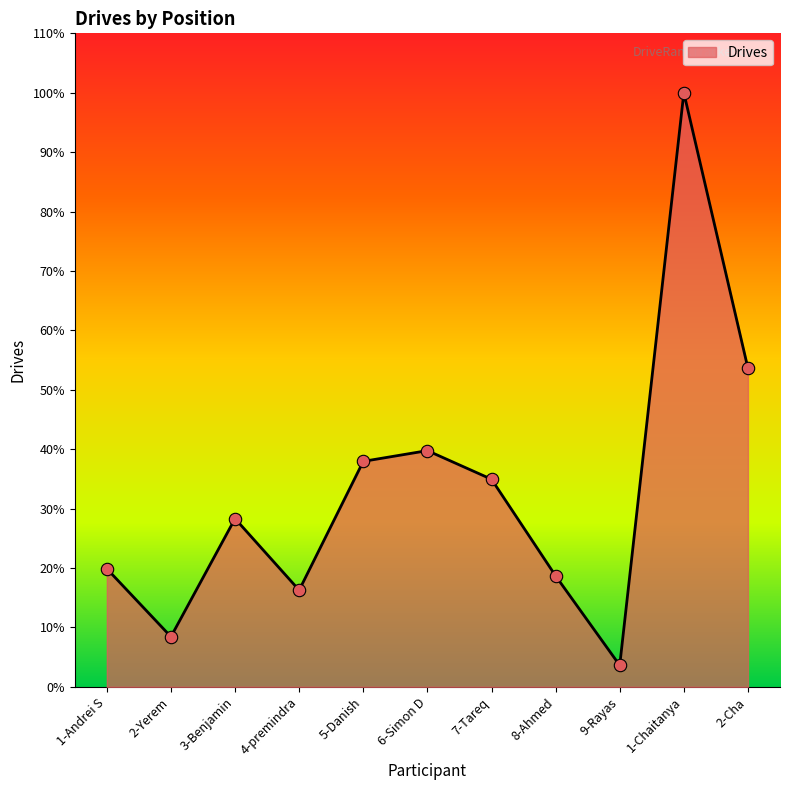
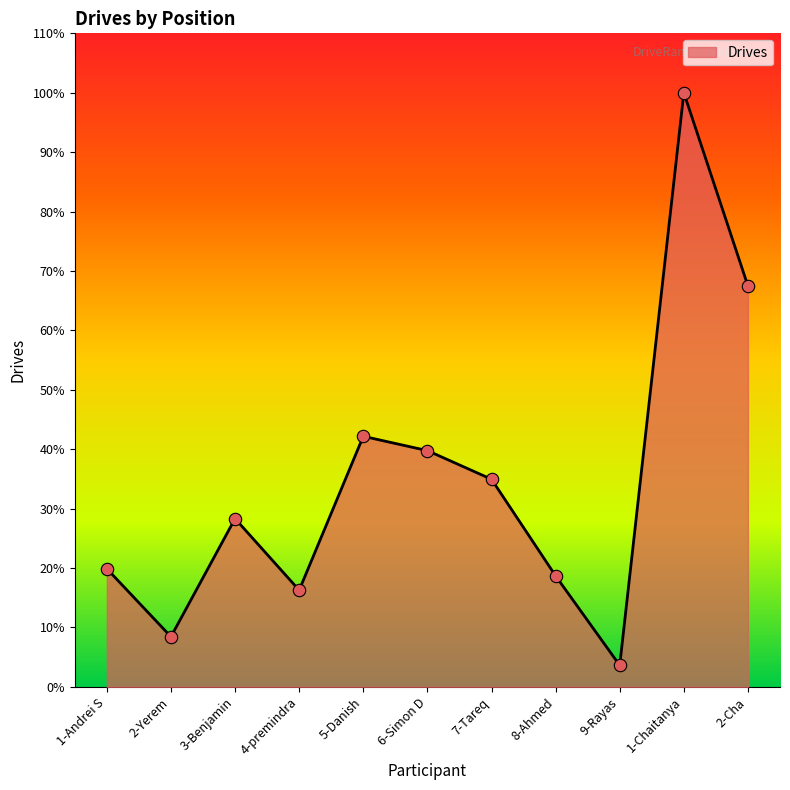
  {
    "1-Andrei S": "20%",
    "2-Yerem": "8%",
    "3-Benjamin": "28%",
    "4-premindra": "16%",
-   "5-Danish": "38%",
+   "5-Danish": "42%",
    "6-Simon D": "40%",
    "7-Tareq": "35%",
    "8-Ahmed": "19%",
    "9-Rayas": "4%",
    "1-Chaitanya": "100%",
-   "2-Cha": "54%"
+   "2-Cha": "67%"
  }
